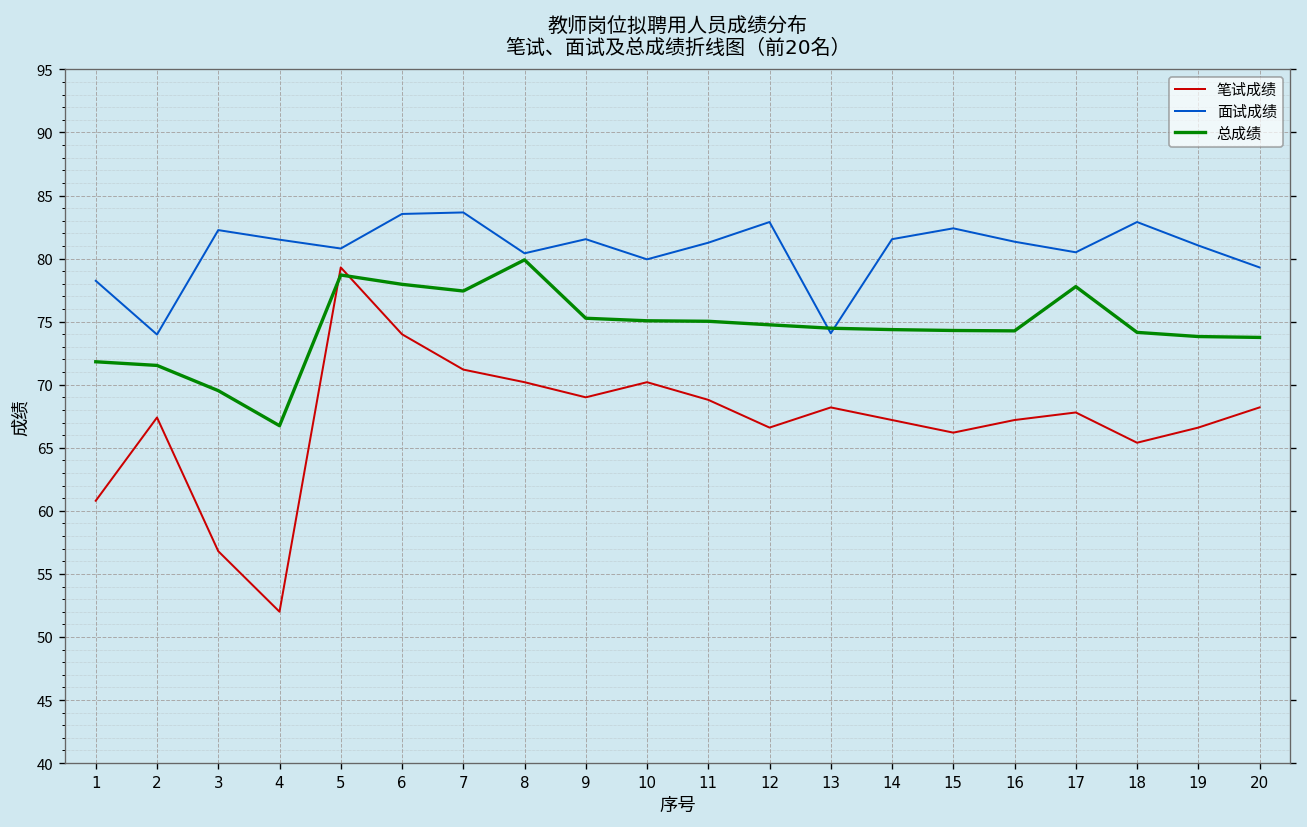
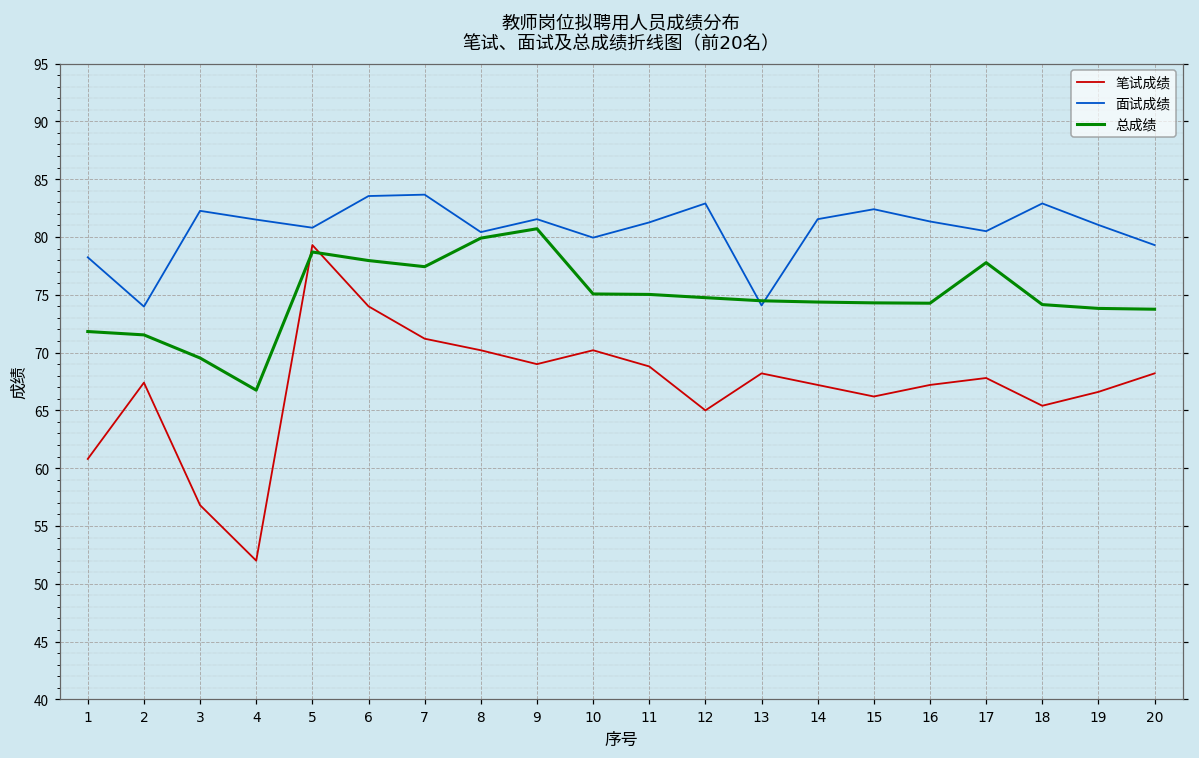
  {
    "笔试成绩": {
      "1": 60.8,
      "2": 67.4,
      "3": 56.8,
      "4": 52.0,
      "5": 79.3,
      "6": 74.0,
      "7": 71.2,
      "8": 70.2,
      "9": 69.0,
      "10": 70.2,
      "11": 68.8,
-     "12": 66.6,
+     "12": 65.0,
      "13": 68.2,
      "14": 67.2,
      "15": 66.2,
      "16": 67.2,
      "17": 67.8,
      "18": 65.4,
      "19": 66.6,
      "20": 68.2
    },
    "面试成绩": {
      "1": 78.2,
      "2": 74.0,
      "3": 82.3,
      "4": 81.5,
      "5": 80.8,
      "6": 83.5,
      "7": 83.7,
      "8": 80.4,
      "9": 81.5,
      "10": 79.9,
      "11": 81.3,
      "12": 82.9,
      "13": 74.1,
      "14": 81.5,
      "15": 82.4,
      "16": 81.3,
      "17": 80.5,
      "18": 82.9,
      "19": 81.0,
      "20": 79.3
    },
    "总成绩": {
      "1": 71.8,
      "2": 71.5,
      "3": 69.5,
      "4": 66.8,
      "5": 78.7,
      "6": 78.0,
      "7": 77.4,
      "8": 79.9,
-     "9": 75.3,
+     "9": 80.7,
      "10": 75.1,
      "11": 75.0,
      "12": 74.8,
      "13": 74.5,
      "14": 74.4,
      "15": 74.3,
      "16": 74.3,
      "17": 77.8,
      "18": 74.2,
      "19": 73.8,
      "20": 73.8
    }
  }
